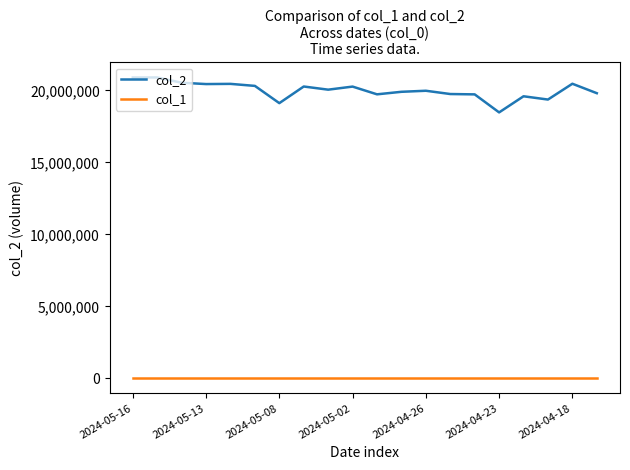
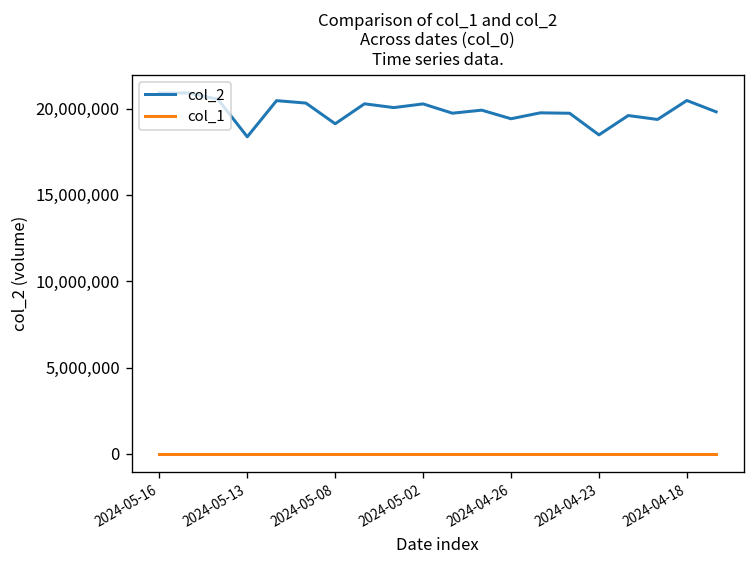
  {
    "col_2": {
-     "2024-05-13": "20,400,000",
+     "2024-05-13": "18,400,000",
      "2024-05-08": "19,100,000",
      "2024-05-02": "20,300,000",
-     "2024-04-26": "20,000,000",
+     "2024-04-26": "19,400,000",
      "2024-04-23": "18,500,000",
      "2024-04-18": "20,500,000"
    },
    "col_1": {
      "2024-05-16": "0",
      "2024-05-13": "0",
      "2024-05-08": "0",
      "2024-05-02": "0",
      "2024-04-26": "0",
      "2024-04-23": "0",
      "2024-04-18": "0"
    }
  }
